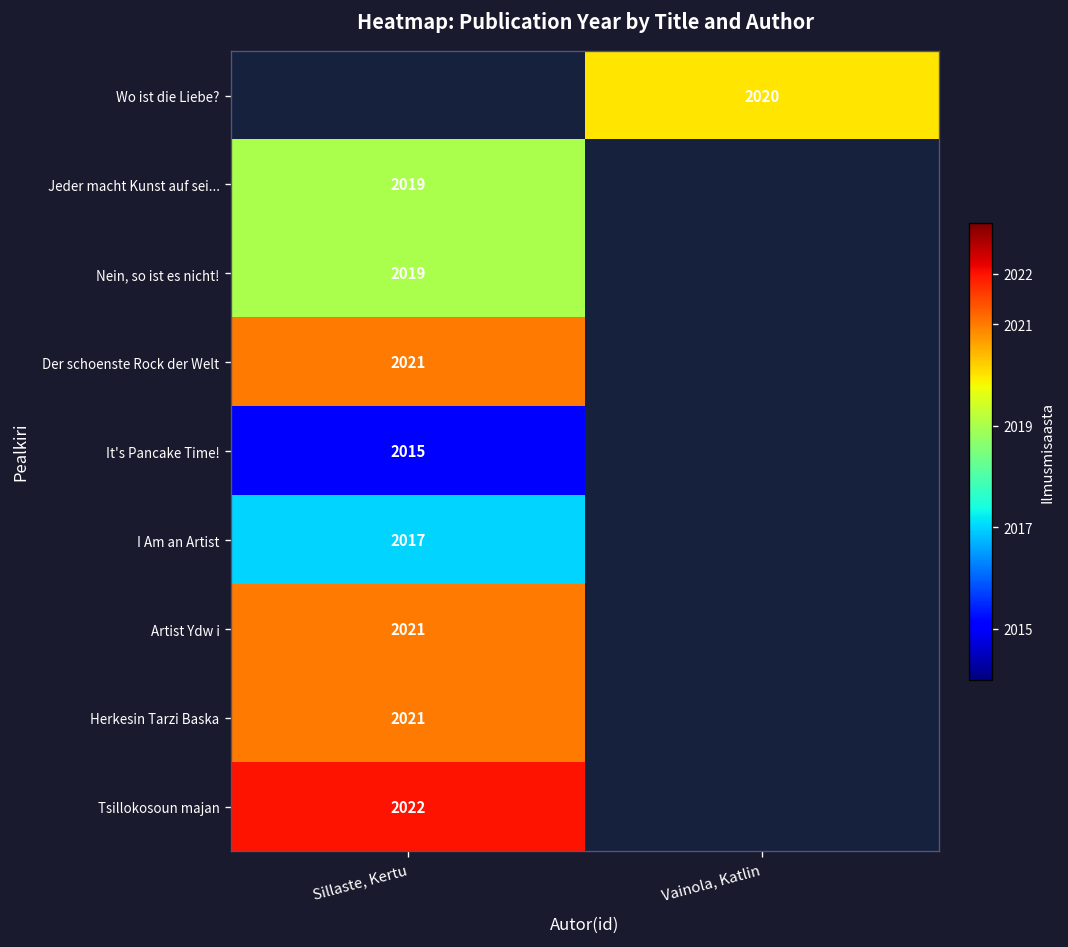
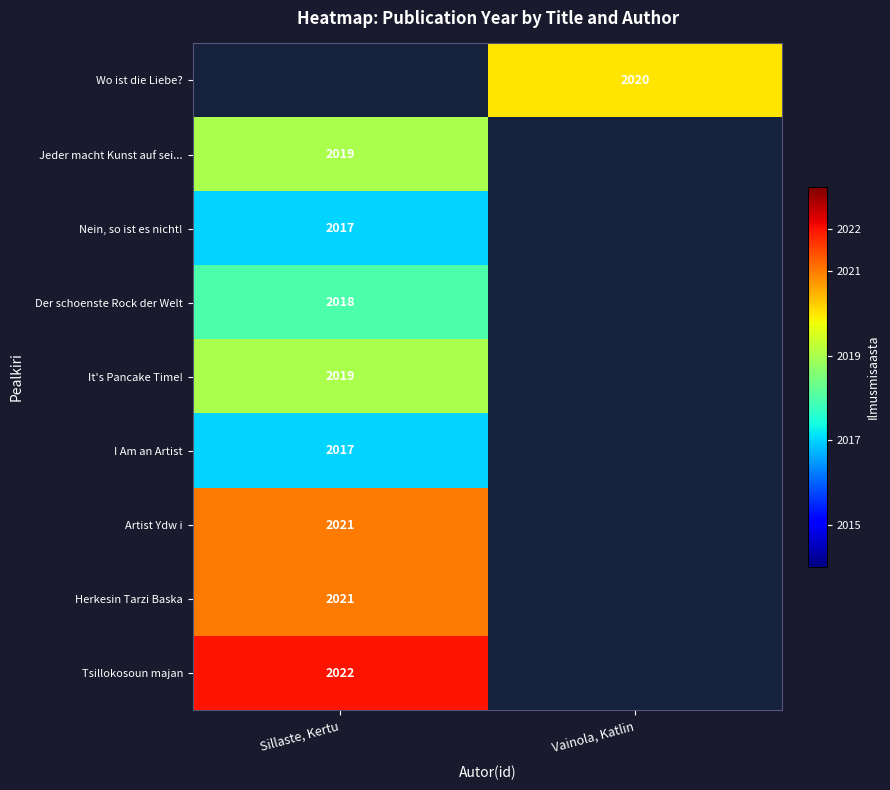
  {
    "Wo ist die Liebe?": {
      "Vainola, Katlin": 2020
    },
    "Jeder macht Kunst auf sei...": {
      "Sillaste, Kertu": 2019
    },
    "Nein, so ist es nicht!": {
-     "Sillaste, Kertu": 2019
+     "Sillaste, Kertu": 2017
    },
    "Der schoenste Rock der Welt": {
-     "Sillaste, Kertu": 2021
+     "Sillaste, Kertu": 2018
    },
    "It's Pancake Time!": {
-     "Sillaste, Kertu": 2015
+     "Sillaste, Kertu": 2019
    },
    "I Am an Artist": {
      "Sillaste, Kertu": 2017
    },
    "Artist Ydw i": {
      "Sillaste, Kertu": 2021
    },
    "Herkesin Tarzi Baska": {
      "Sillaste, Kertu": 2021
    },
    "Tsillokosoun majan": {
      "Sillaste, Kertu": 2022
    }
  }
